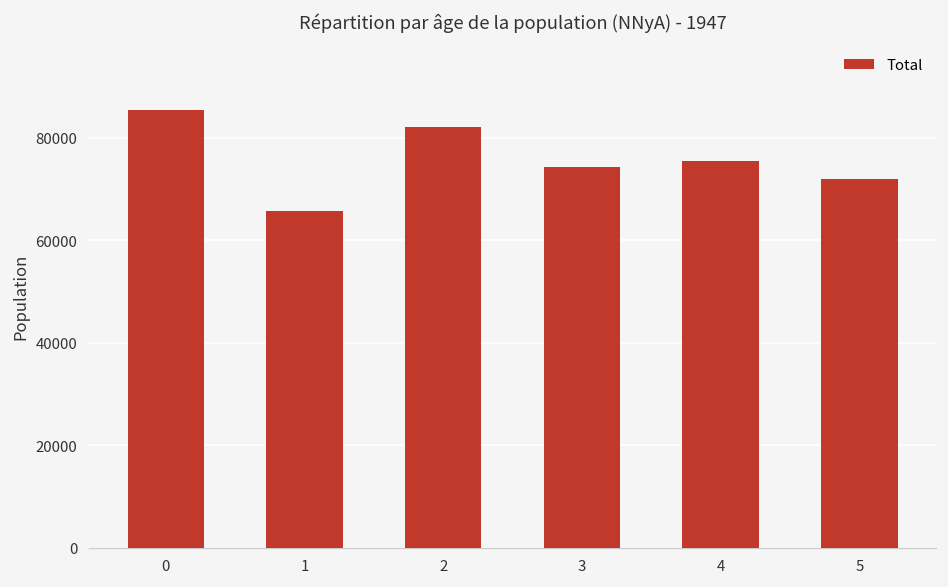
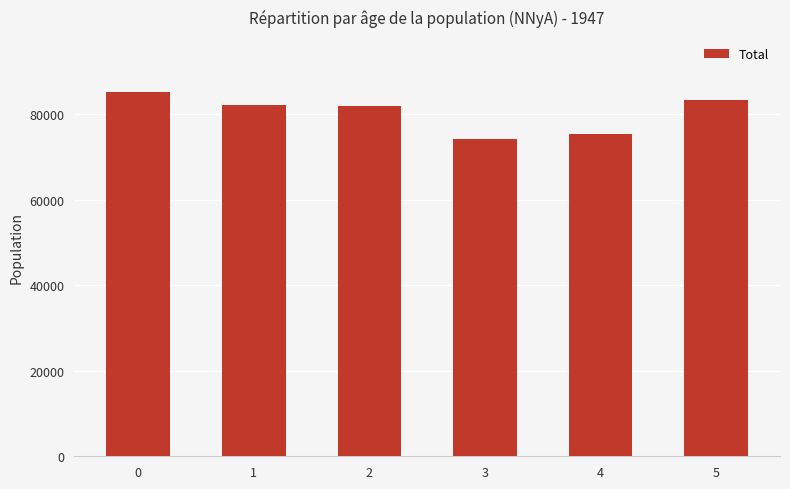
  {
    "0": 85000,
-   "1": 66000,
+   "1": 82000,
    "2": 82000,
    "3": 74000,
    "4": 75000,
-   "5": 72000
+   "5": 83000
  }
